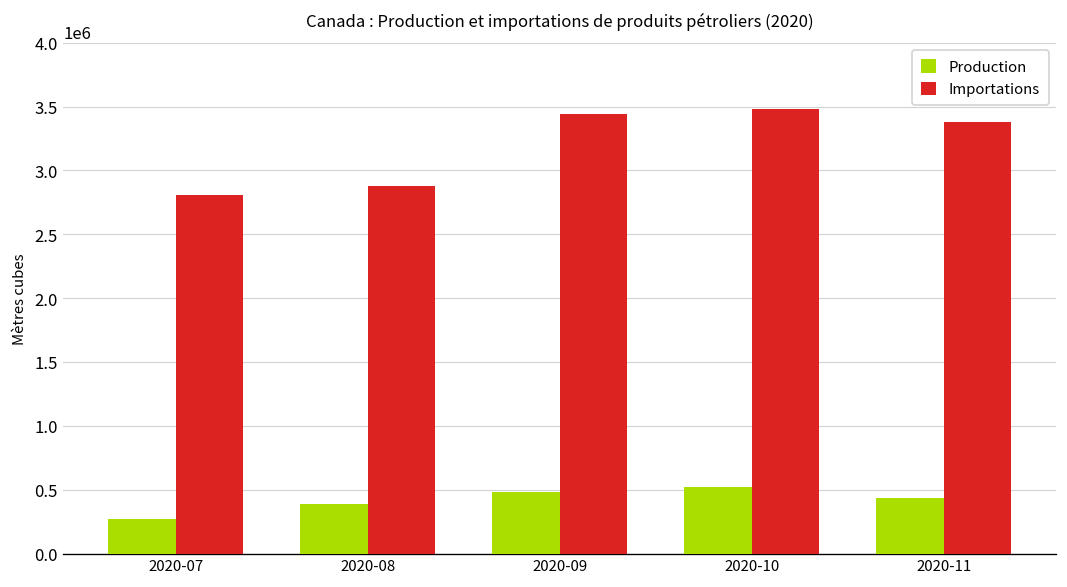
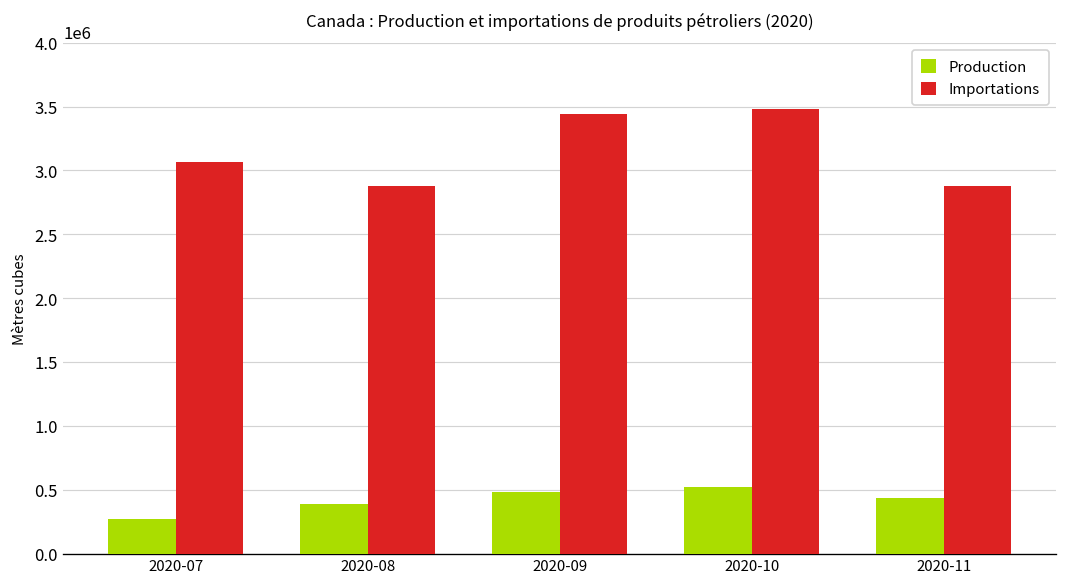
  {
    "Production": {
      "2020-07": 270000,
      "2020-08": 390000,
      "2020-09": 480000,
      "2020-10": 520000,
      "2020-11": 440000
    },
    "Importations": {
-     "2020-07": 2810000,
+     "2020-07": 3070000,
      "2020-08": 2880000,
      "2020-09": 3440000,
      "2020-10": 3480000,
-     "2020-11": 3380000
+     "2020-11": 2870000
    }
  }
